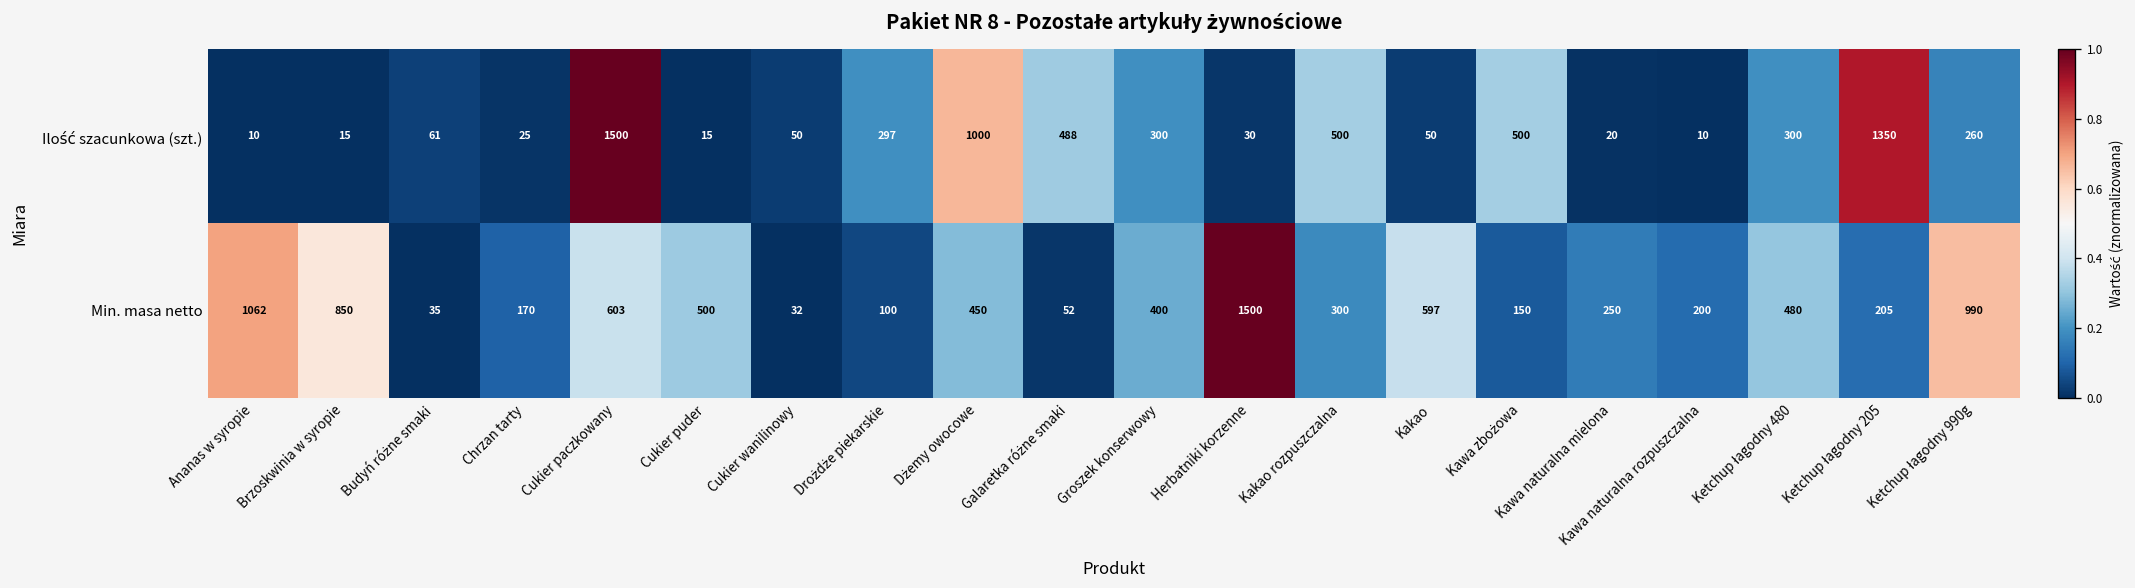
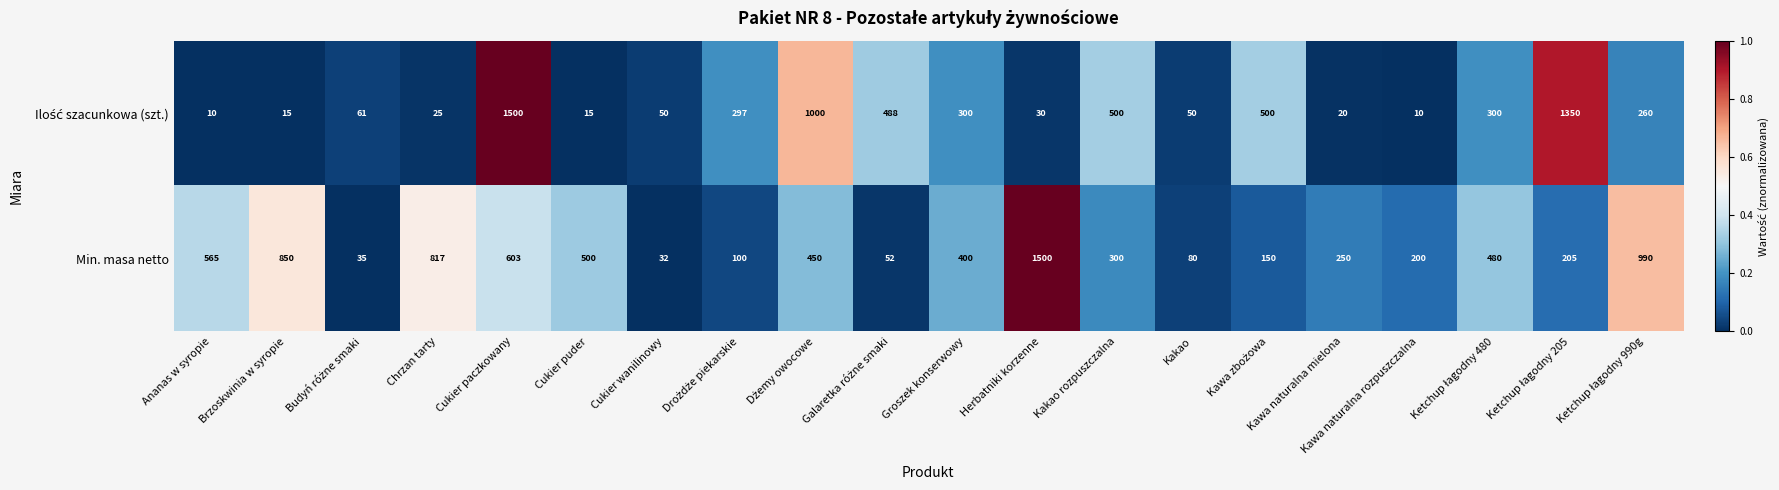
  {
    "Ilość szacunkowa (szt.)": {
      "Ananas w syropie": 10,
      "Brzoskwinia w syropie": 15,
      "Budyń różne smaki": 61,
      "Chrzan tarty": 25,
      "Cukier paczkowany": 1500,
      "Cukier puder": 15,
      "Cukier wanilinowy": 50,
      "Drożdże piekarskie": 297,
      "Dżemy owocowe": 1000,
      "Galaretka różne smaki": 488,
      "Groszek konserwowy": 300,
      "Herbatniki korzenne": 30,
      "Kakao rozpuszczalna": 500,
      "Kakao": 50,
      "Kawa zbożowa": 500,
      "Kawa naturalna mielona": 20,
      "Kawa naturalna rozpuszczalna": 10,
      "Ketchup łagodny 480": 300,
      "Ketchup łagodny 205": 1350,
      "Ketchup łagodny 990g": 260
    },
    "Min. masa netto": {
-     "Ananas w syropie": 1062,
+     "Ananas w syropie": 565,
      "Brzoskwinia w syropie": 850,
      "Budyń różne smaki": 35,
-     "Chrzan tarty": 170,
+     "Chrzan tarty": 817,
      "Cukier paczkowany": 603,
      "Cukier puder": 500,
      "Cukier wanilinowy": 32,
      "Drożdże piekarskie": 100,
      "Dżemy owocowe": 450,
      "Galaretka różne smaki": 52,
      "Groszek konserwowy": 400,
      "Herbatniki korzenne": 1500,
      "Kakao rozpuszczalna": 300,
-     "Kakao": 597,
+     "Kakao": 80,
      "Kawa zbożowa": 150,
      "Kawa naturalna mielona": 250,
      "Kawa naturalna rozpuszczalna": 200,
      "Ketchup łagodny 480": 480,
      "Ketchup łagodny 205": 205,
      "Ketchup łagodny 990g": 990
    }
  }
